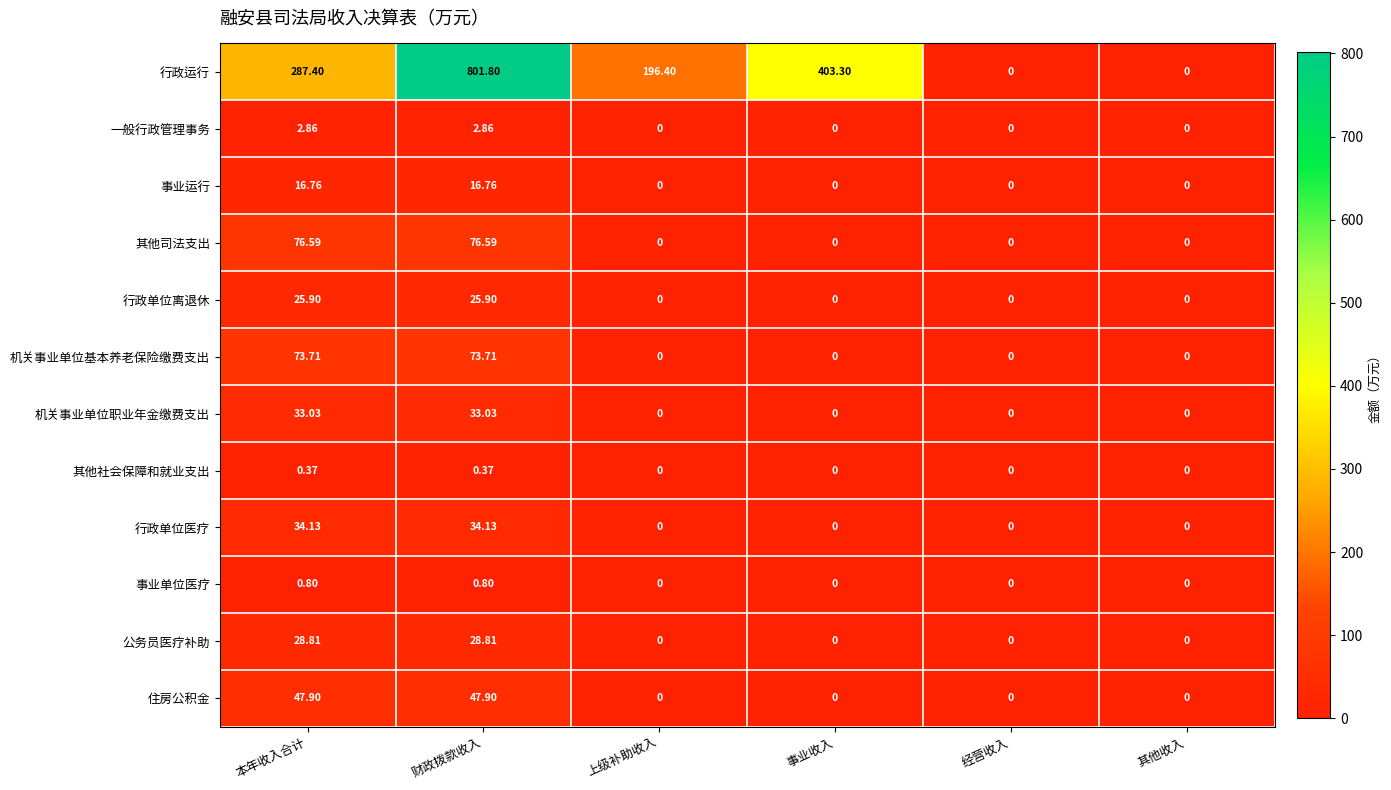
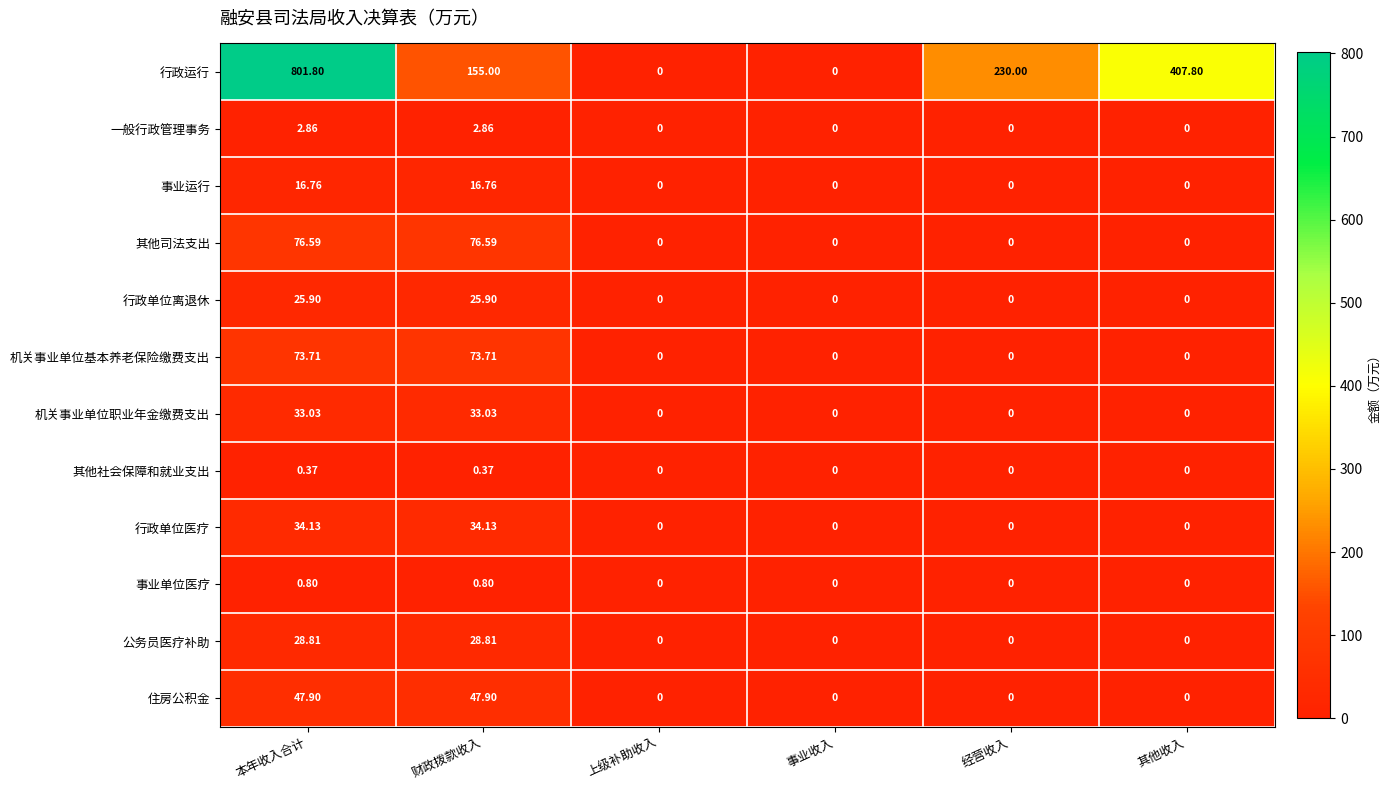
  {
    "行政运行": {
-     "本年收入合计": 287.40,
-     "财政拨款收入": 801.80,
-     "上级补助收入": 196.40,
-     "事业收入": 403.30,
-     "经营收入": 0,
-     "其他收入": 0
+     "本年收入合计": 801.80,
+     "财政拨款收入": 155.00,
+     "上级补助收入": 0,
+     "事业收入": 0,
+     "经营收入": 230.00,
+     "其他收入": 407.80
    },
    "一般行政管理事务": {
      "本年收入合计": 2.86,
      "财政拨款收入": 2.86,
      "上级补助收入": 0,
      "事业收入": 0,
      "经营收入": 0,
      "其他收入": 0
    },
    "事业运行": {
      "本年收入合计": 16.76,
      "财政拨款收入": 16.76,
      "上级补助收入": 0,
      "事业收入": 0,
      "经营收入": 0,
      "其他收入": 0
    },
    "其他司法支出": {
      "本年收入合计": 76.59,
      "财政拨款收入": 76.59,
      "上级补助收入": 0,
      "事业收入": 0,
      "经营收入": 0,
      "其他收入": 0
    },
    "行政单位离退休": {
      "本年收入合计": 25.90,
      "财政拨款收入": 25.90,
      "上级补助收入": 0,
      "事业收入": 0,
      "经营收入": 0,
      "其他收入": 0
    },
    "机关事业单位基本养老保险缴费支出": {
      "本年收入合计": 73.71,
      "财政拨款收入": 73.71,
      "上级补助收入": 0,
      "事业收入": 0,
      "经营收入": 0,
      "其他收入": 0
    },
    "机关事业单位职业年金缴费支出": {
      "本年收入合计": 33.03,
      "财政拨款收入": 33.03,
      "上级补助收入": 0,
      "事业收入": 0,
      "经营收入": 0,
      "其他收入": 0
    },
    "其他社会保障和就业支出": {
      "本年收入合计": 0.37,
      "财政拨款收入": 0.37,
      "上级补助收入": 0,
      "事业收入": 0,
      "经营收入": 0,
      "其他收入": 0
    },
    "行政单位医疗": {
      "本年收入合计": 34.13,
      "财政拨款收入": 34.13,
      "上级补助收入": 0,
      "事业收入": 0,
      "经营收入": 0,
      "其他收入": 0
    },
    "事业单位医疗": {
      "本年收入合计": 0.80,
      "财政拨款收入": 0.80,
      "上级补助收入": 0,
      "事业收入": 0,
      "经营收入": 0,
      "其他收入": 0
    },
    "公务员医疗补助": {
      "本年收入合计": 28.81,
      "财政拨款收入": 28.81,
      "上级补助收入": 0,
      "事业收入": 0,
      "经营收入": 0,
      "其他收入": 0
    },
    "住房公积金": {
      "本年收入合计": 47.90,
      "财政拨款收入": 47.90,
      "上级补助收入": 0,
      "事业收入": 0,
      "经营收入": 0,
      "其他收入": 0
    }
  }
